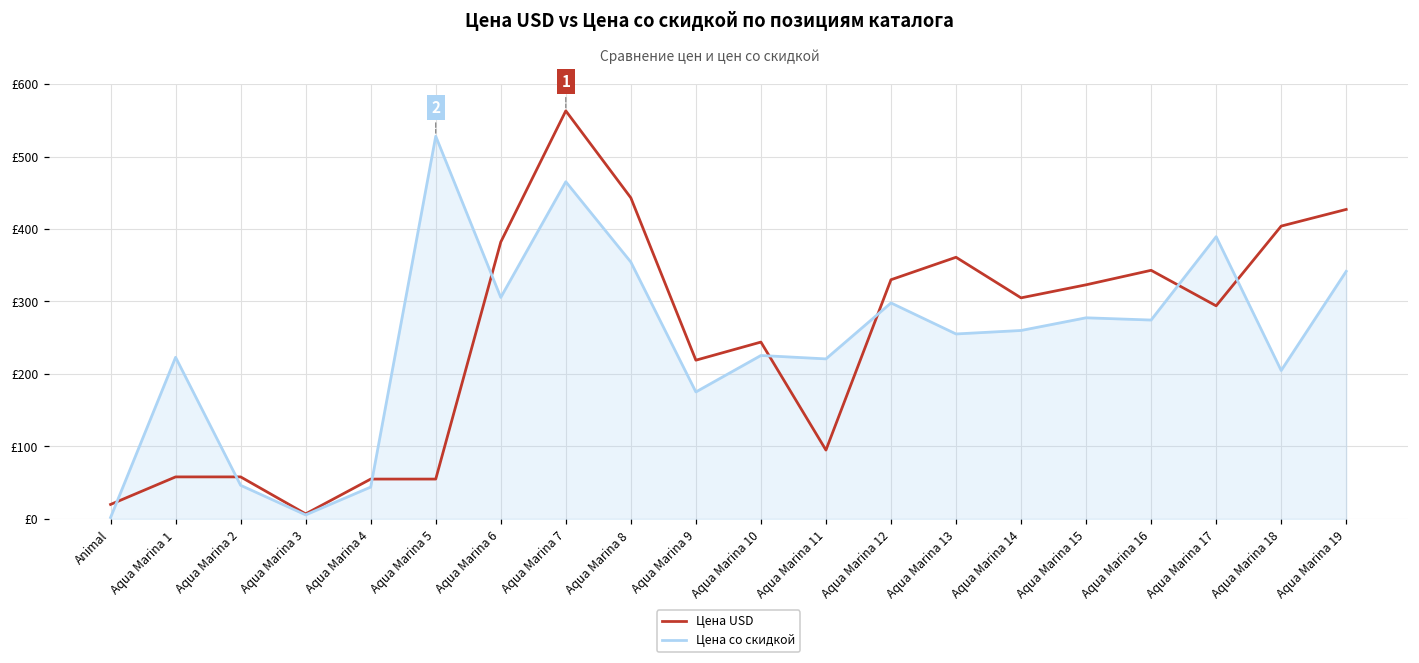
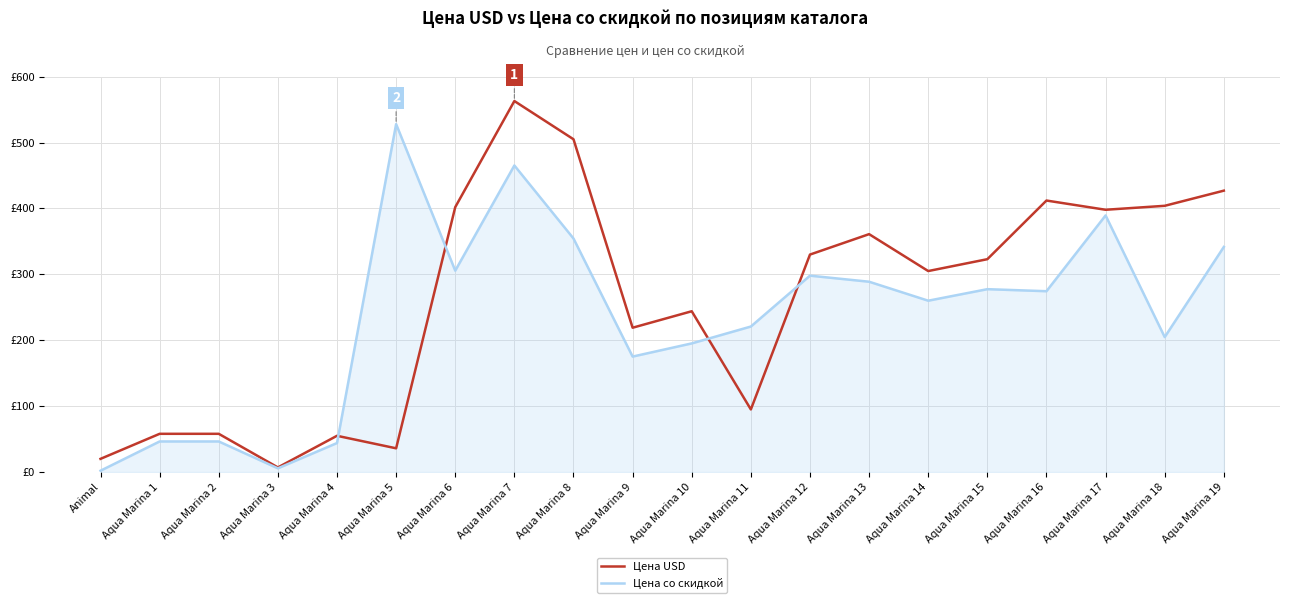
  {
    "Цена USD": {
      "Animal": "£20",
      "Aqua Marina 1": "£60",
      "Aqua Marina 2": "£60",
      "Aqua Marina 4": "£60",
-     "Aqua Marina 5": "£60",
-     "Aqua Marina 6": "£380",
-     "Aqua Marina 8": "£440",
+     "Aqua Marina 5": "£40",
+     "Aqua Marina 6": "£400",
+     "Aqua Marina 8": "£510",
      "Aqua Marina 9": "£220",
      "Aqua Marina 10": "£240",
      "Aqua Marina 11": "£100",
      "Aqua Marina 12": "£330",
      "Aqua Marina 13": "£360",
      "Aqua Marina 14": "£310",
      "Aqua Marina 15": "£320",
-     "Aqua Marina 16": "£340",
-     "Aqua Marina 17": "£290",
+     "Aqua Marina 16": "£410",
+     "Aqua Marina 17": "£400",
      "Aqua Marina 18": "£400",
      "Aqua Marina 19": "£430"
    },
    "Цена со скидкой": {
      "Animal": "£0",
-     "Aqua Marina 1": "£220",
+     "Aqua Marina 1": "£50",
      "Aqua Marina 2": "£50",
      "Aqua Marina 4": "£40",
      "Aqua Marina 6": "£310",
      "Aqua Marina 7": "£470",
      "Aqua Marina 8": "£350",
      "Aqua Marina 9": "£180",
-     "Aqua Marina 10": "£230",
+     "Aqua Marina 10": "£200",
      "Aqua Marina 11": "£220",
      "Aqua Marina 12": "£300",
-     "Aqua Marina 13": "£260",
+     "Aqua Marina 13": "£290",
      "Aqua Marina 14": "£260",
      "Aqua Marina 15": "£280",
      "Aqua Marina 16": "£270",
      "Aqua Marina 17": "£390",
      "Aqua Marina 18": "£200",
      "Aqua Marina 19": "£340"
    }
  }
